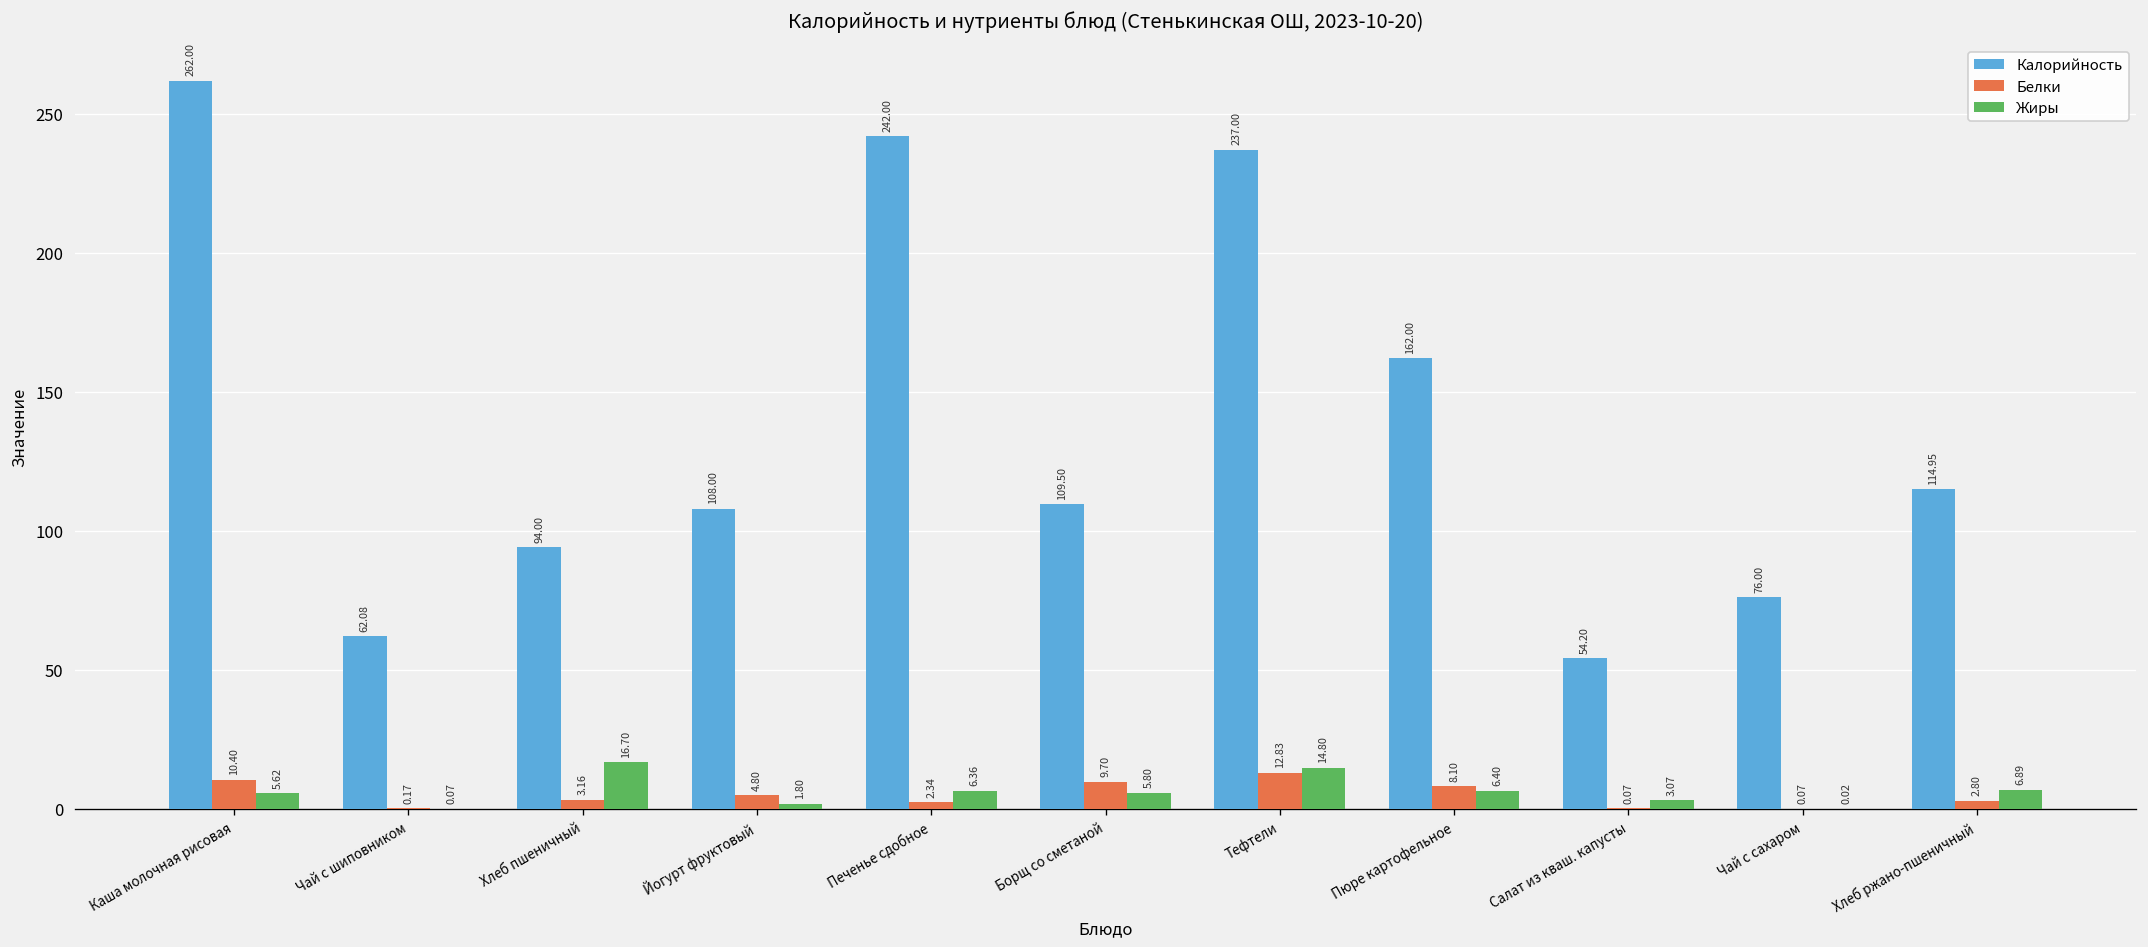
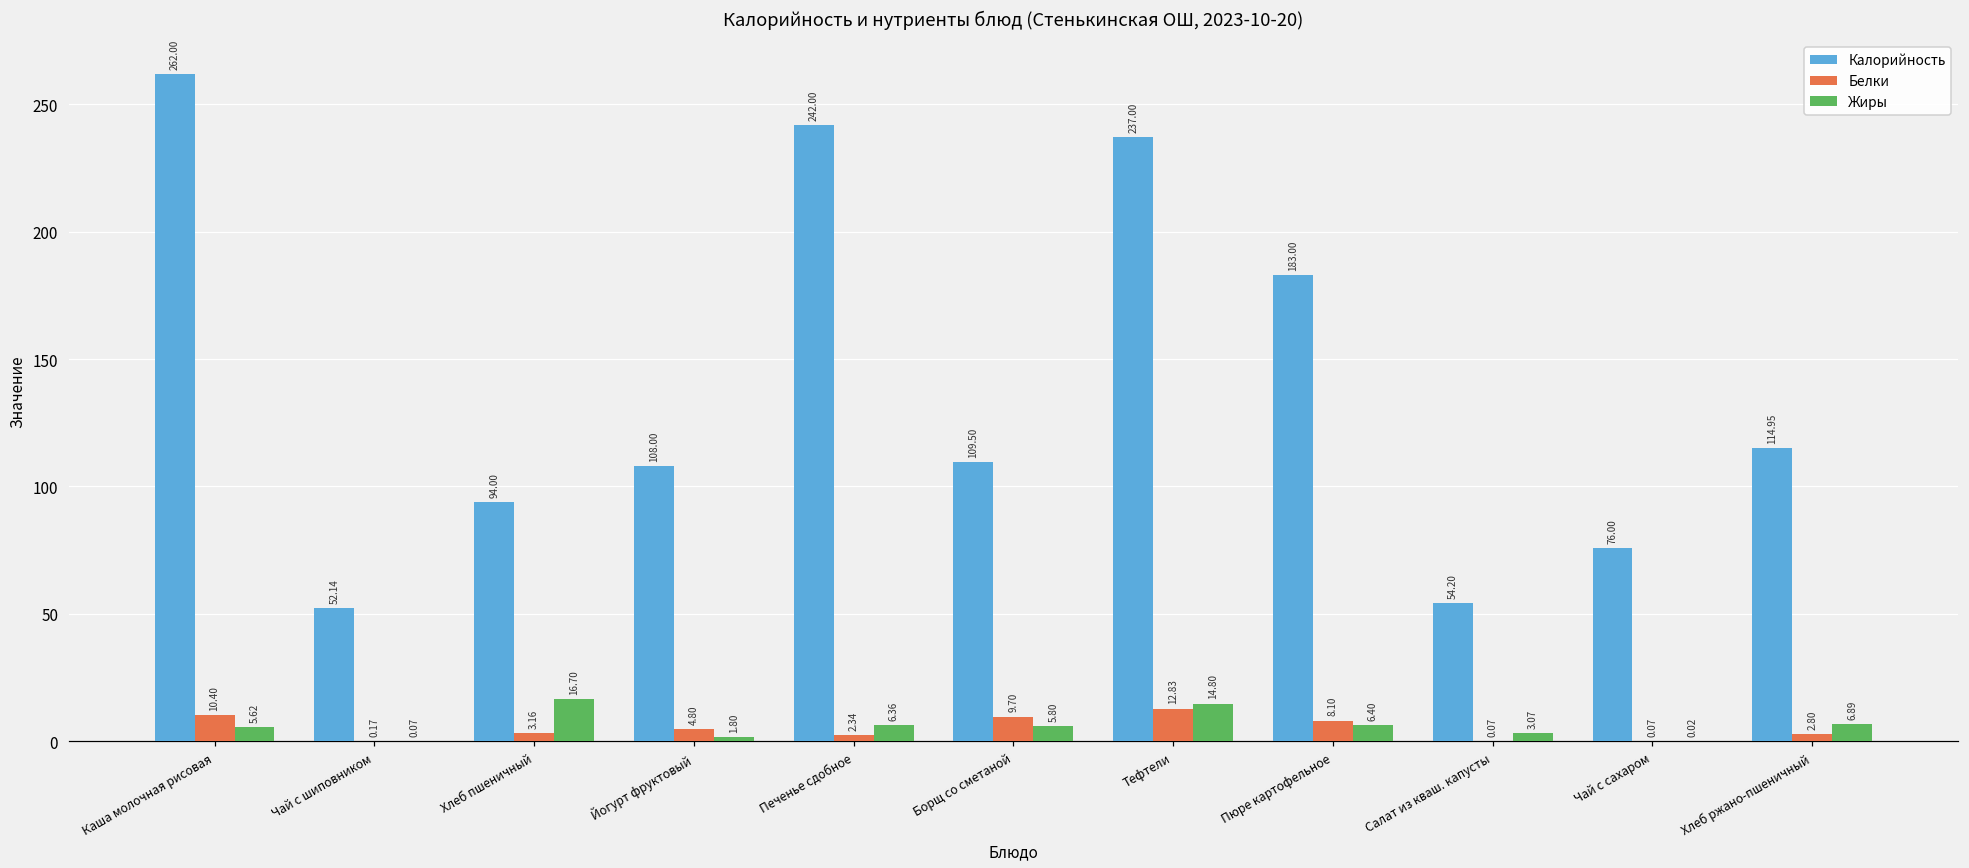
  {
    "Калорийность": {
      "Каша молочная рисовая": 262.00,
-     "Чай с шиповником": 62.08,
+     "Чай с шиповником": 52.14,
      "Хлеб пшеничный": 94.00,
      "Йогурт фруктовый": 108.00,
      "Печенье сдобное": 242.00,
      "Борщ со сметаной": 109.50,
      "Тефтели": 237.00,
-     "Пюре картофельное": 162.00,
+     "Пюре картофельное": 183.00,
      "Салат из кваш. капусты": 54.20,
      "Чай с сахаром": 76.00,
      "Хлеб ржано-пшеничный": 114.95
    },
    "Белки": {
      "Каша молочная рисовая": 10.40,
      "Чай с шиповником": 0.17,
      "Хлеб пшеничный": 3.16,
      "Йогурт фруктовый": 4.80,
      "Печенье сдобное": 2.34,
      "Борщ со сметаной": 9.70,
      "Тефтели": 12.83,
      "Пюре картофельное": 8.10,
      "Салат из кваш. капусты": 0.07,
      "Чай с сахаром": 0.07,
      "Хлеб ржано-пшеничный": 2.80
    },
    "Жиры": {
      "Каша молочная рисовая": 5.62,
      "Чай с шиповником": 0.07,
      "Хлеб пшеничный": 16.70,
      "Йогурт фруктовый": 1.80,
      "Печенье сдобное": 6.36,
      "Борщ со сметаной": 5.80,
      "Тефтели": 14.80,
      "Пюре картофельное": 6.40,
      "Салат из кваш. капусты": 3.07,
      "Чай с сахаром": 0.02,
      "Хлеб ржано-пшеничный": 6.89
    }
  }
